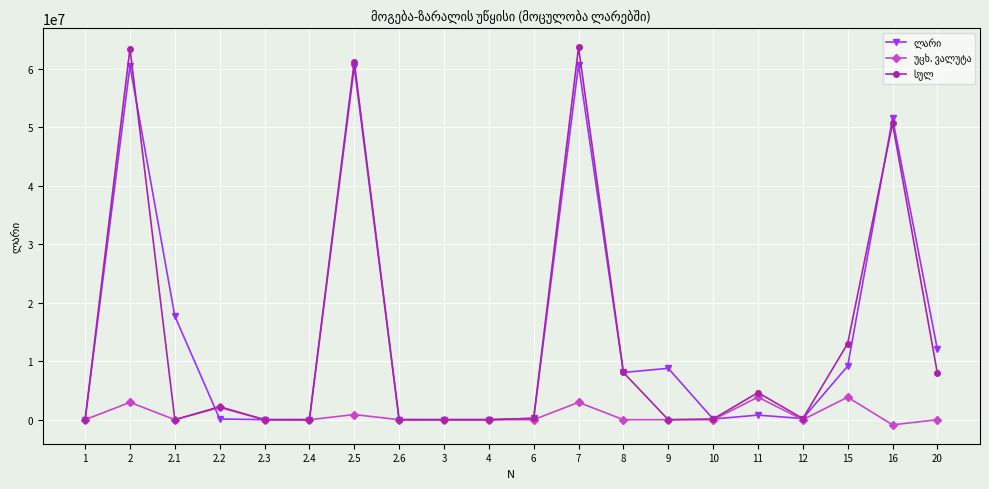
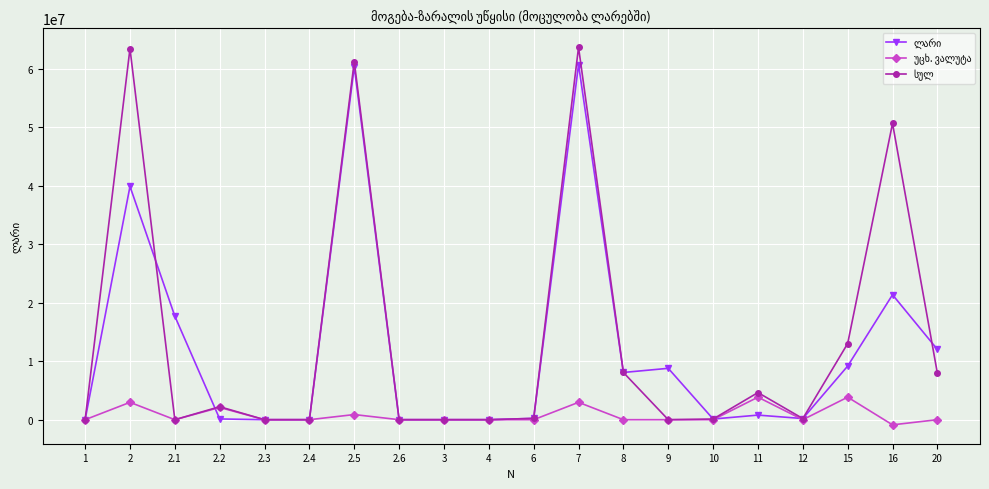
  {
    "ლარი": {
-     "2": 60000000,
+     "2": 40000000,
      "2.1": 18000000,
      "2.2": 0,
      "2.5": 60000000,
      "7": 61000000,
      "9": 9000000,
      "11": 1000000,
      "15": 9000000,
-     "16": 52000000,
+     "16": 21000000,
      "20": 12000000
    }
  }
